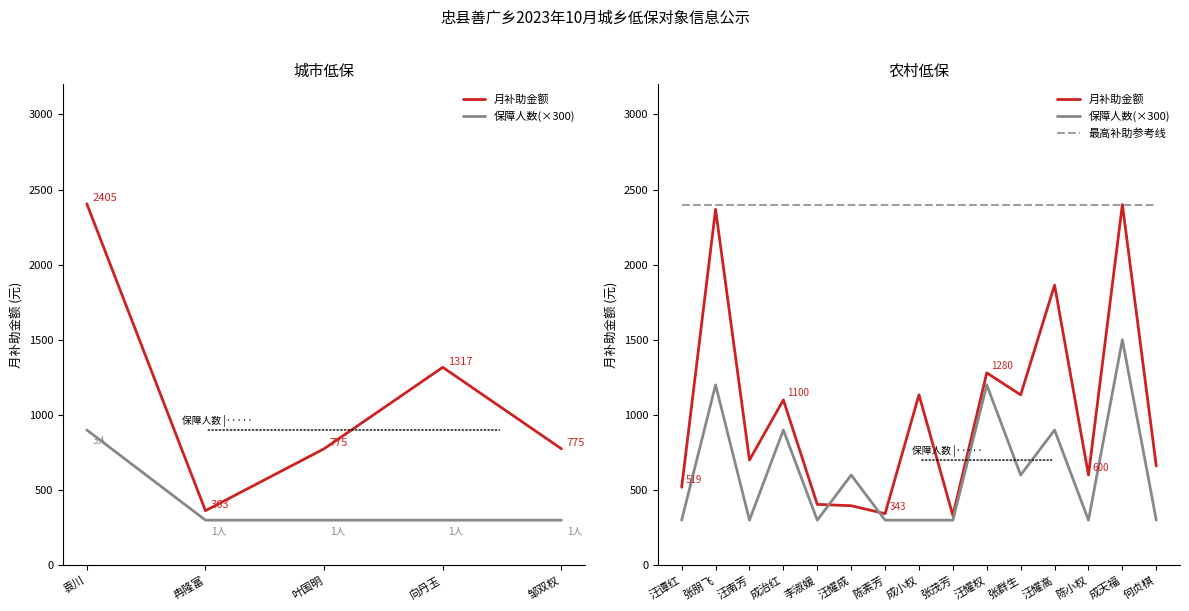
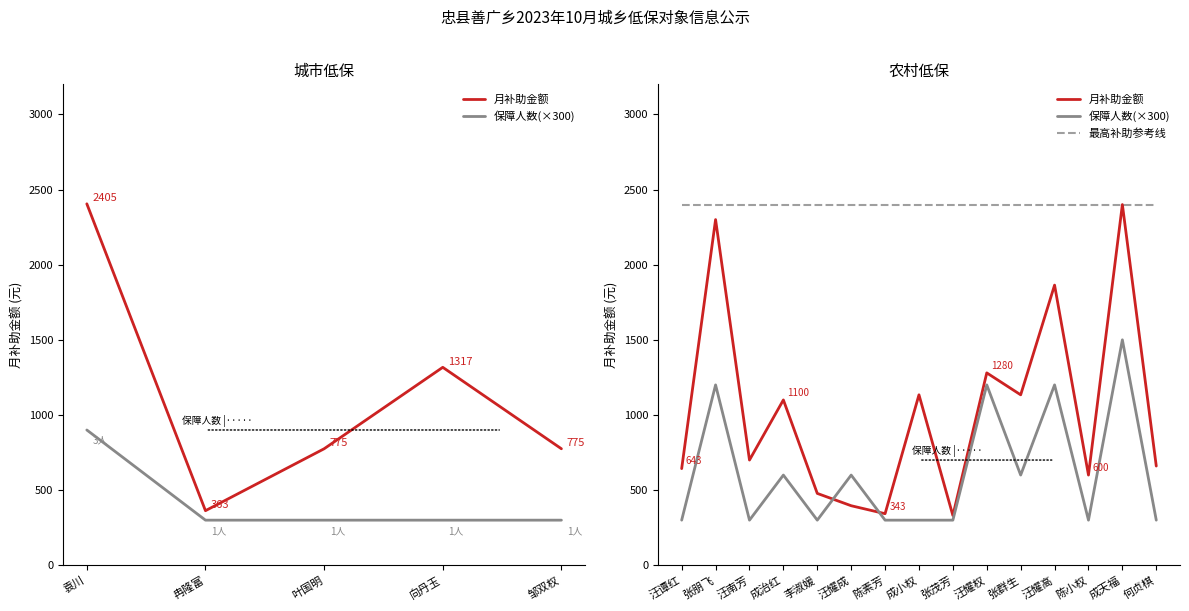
  {
    "城市低保": {
      "月补助金额": {
        "袁川": 2405,
        "冉隆富": 363,
        "叶国明": 775,
        "向丹玉": 1317,
        "邹双权": 775
      }
    },
    "农村低保": {
      "月补助金额": {
-       "汪谭红": 519,
-       "张朋飞": 2370,
+       "汪谭红": 643,
+       "张朋飞": 2300,
        "成治红": 1100,
-       "李淑媛": 410,
+       "李淑媛": 480,
        "陈素芳": 343,
        "汪耀权": 1280,
        "陈小权": 600
      },
      "保障人数(×300)": {
        "汪谭红": 300,
        "张朋飞": 1200,
        "汪南芳": 300,
-       "成治红": 900,
+       "成治红": 600,
        "李淑媛": 300,
        "汪耀成": 600,
        "陈素芳": 300,
        "成小权": 300,
        "张茂芳": 300,
        "汪耀权": 1200,
        "张群生": 600,
-       "汪耀高": 900,
+       "汪耀高": 1200,
        "陈小权": 300,
        "成天福": 1500,
        "何贞棋": 300
      },
      "最高补助参考线": {
        "汪谭红": 2400,
        "张朋飞": 2400,
        "汪南芳": 2400,
        "成治红": 2400,
        "李淑媛": 2400,
        "汪耀成": 2400,
        "陈素芳": 2400,
        "成小权": 2400,
        "张茂芳": 2400,
        "汪耀权": 2400,
        "张群生": 2400,
        "汪耀高": 2400,
        "陈小权": 2400,
        "何贞棋": 2400
      }
    }
  }
